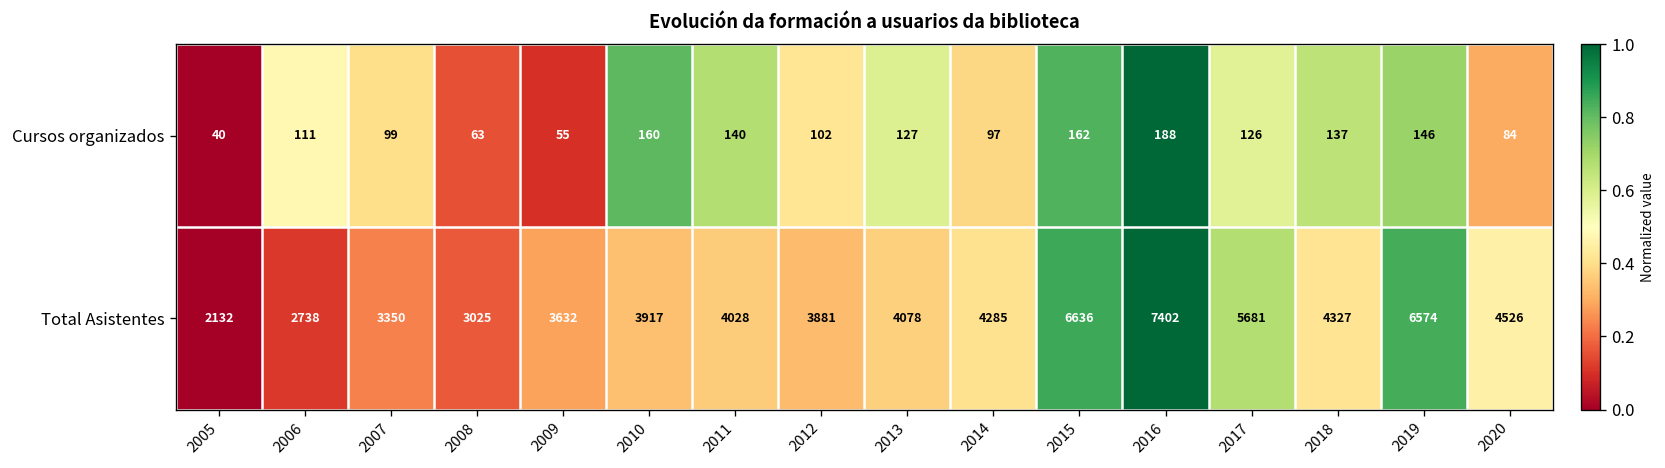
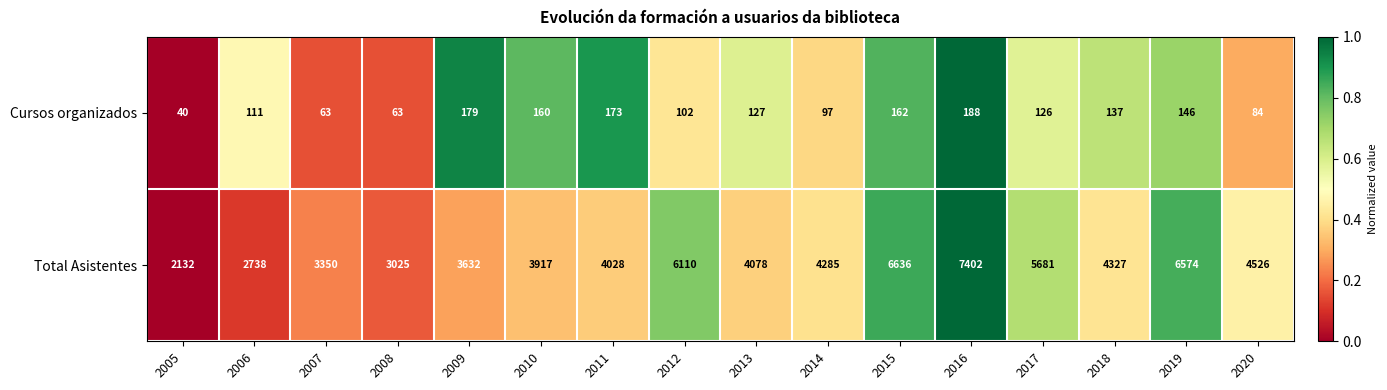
  {
    "Cursos organizados": {
      "2005": 40,
      "2006": 111,
-     "2007": 99,
+     "2007": 63,
      "2008": 63,
-     "2009": 55,
+     "2009": 179,
      "2010": 160,
-     "2011": 140,
+     "2011": 173,
      "2012": 102,
      "2013": 127,
      "2014": 97,
      "2015": 162,
      "2016": 188,
      "2017": 126,
      "2018": 137,
      "2019": 146,
      "2020": 84
    },
    "Total Asistentes": {
      "2005": 2132,
      "2006": 2738,
      "2007": 3350,
      "2008": 3025,
      "2009": 3632,
      "2010": 3917,
      "2011": 4028,
-     "2012": 3881,
+     "2012": 6110,
      "2013": 4078,
      "2014": 4285,
      "2015": 6636,
      "2016": 7402,
      "2017": 5681,
      "2018": 4327,
      "2019": 6574,
      "2020": 4526
    }
  }
